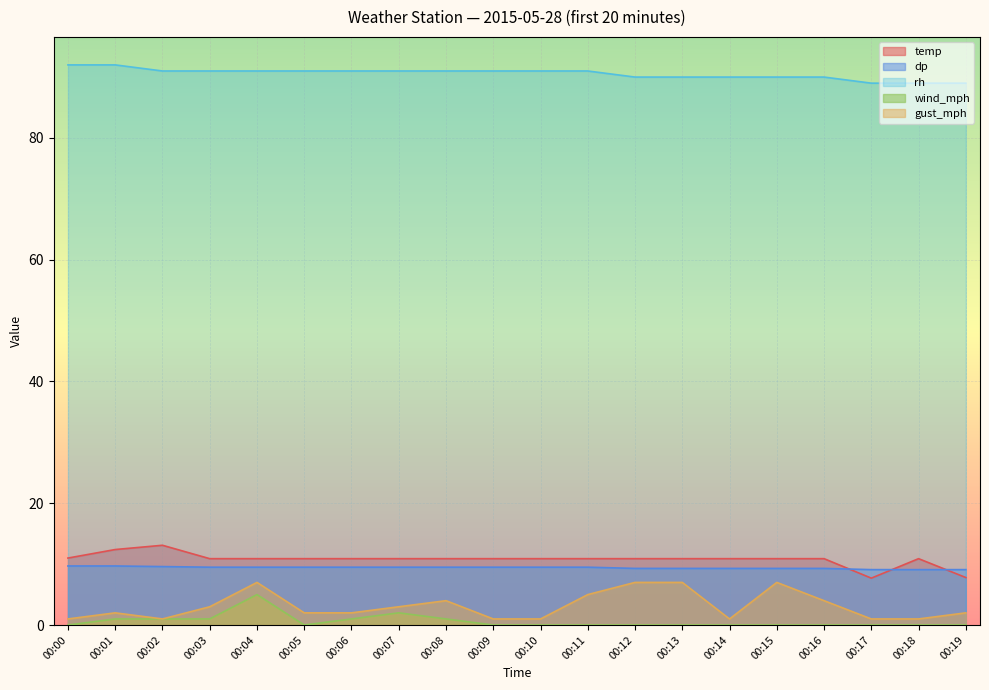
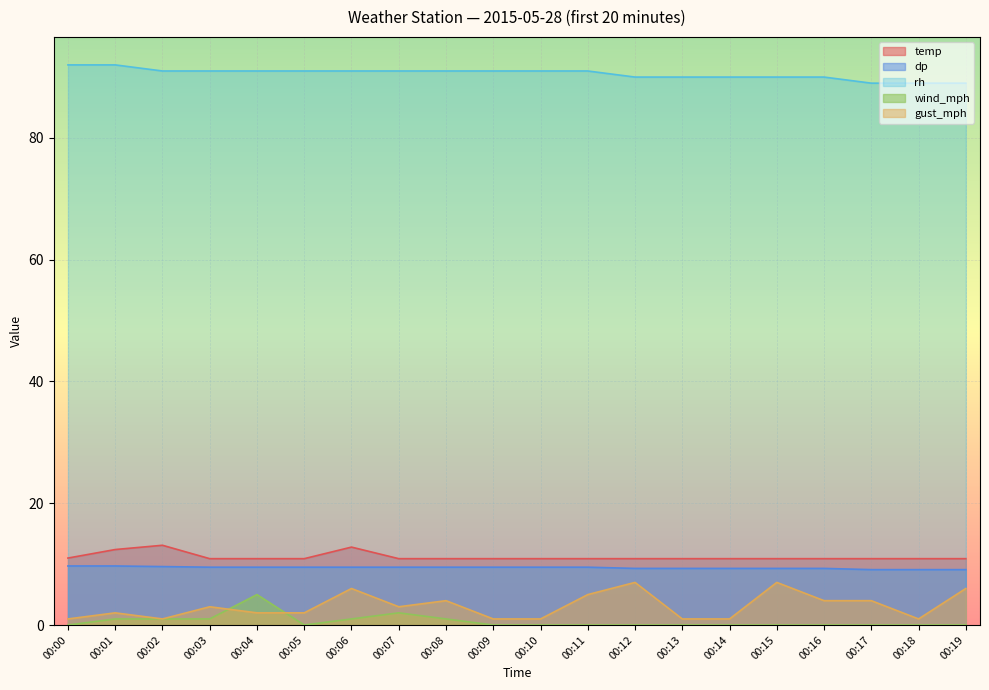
  {
    "temp": {
      "00:00": 11,
      "00:01": 12,
      "00:02": 13,
      "00:03": 11,
      "00:04": 11,
      "00:05": 11,
-     "00:06": 11,
+     "00:06": 13,
      "00:07": 11,
      "00:08": 11,
      "00:09": 11,
      "00:10": 11,
      "00:11": 11,
      "00:12": 11,
      "00:13": 11,
      "00:14": 11,
      "00:15": 11,
      "00:16": 11,
-     "00:17": 8,
+     "00:17": 11,
      "00:18": 11,
-     "00:19": 8
+     "00:19": 11
    },
    "wind_mph": {
      "00:00": 0,
      "00:01": 1,
      "00:03": 1,
      "00:04": 5,
      "00:05": 0,
      "00:06": 1,
      "00:07": 2,
      "00:08": 1,
      "00:09": 0,
      "00:10": 0,
      "00:11": 0,
      "00:12": 0,
      "00:13": 0,
      "00:14": 0,
      "00:15": 0,
      "00:16": 0,
      "00:17": 0,
      "00:18": 0,
      "00:19": 0
    },
    "gust_mph": {
      "00:00": 1,
      "00:01": 2,
      "00:03": 3,
-     "00:04": 7,
+     "00:04": 2,
      "00:05": 2,
-     "00:06": 2,
+     "00:06": 6,
      "00:07": 3,
      "00:08": 4,
      "00:09": 1,
      "00:10": 1,
      "00:11": 5,
      "00:12": 7,
-     "00:13": 7,
+     "00:13": 1,
      "00:14": 1,
      "00:15": 7,
      "00:16": 4,
-     "00:17": 1,
+     "00:17": 4,
      "00:18": 1,
-     "00:19": 2
+     "00:19": 6
    }
  }
